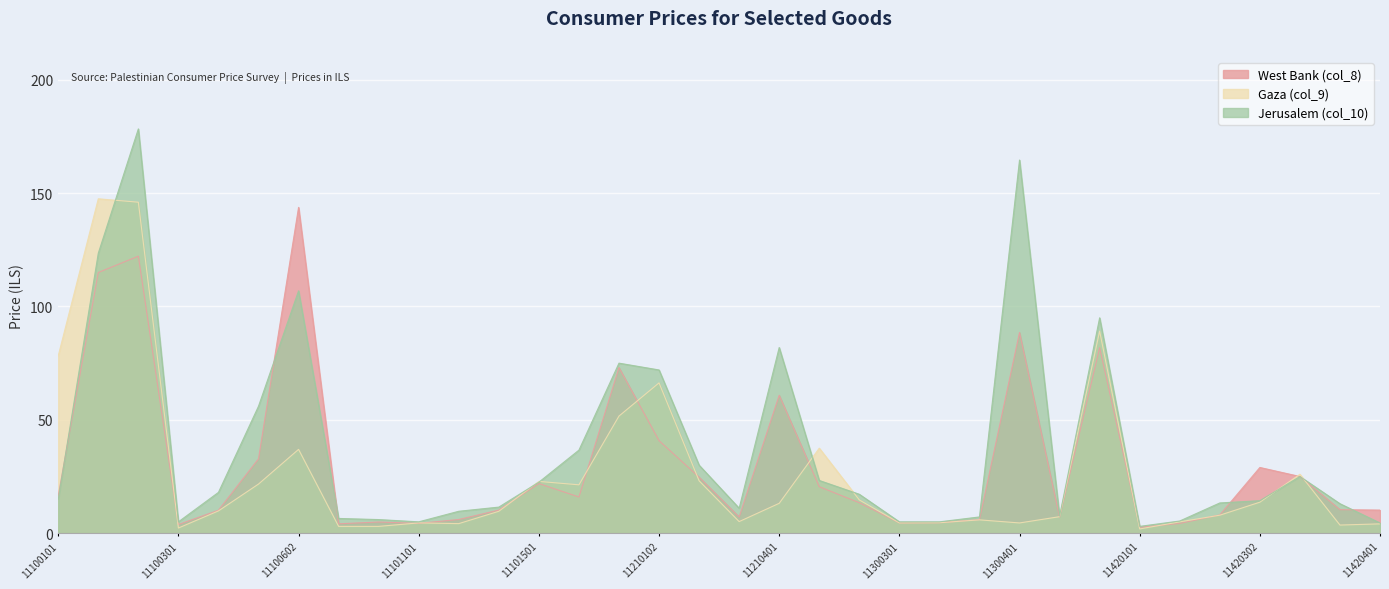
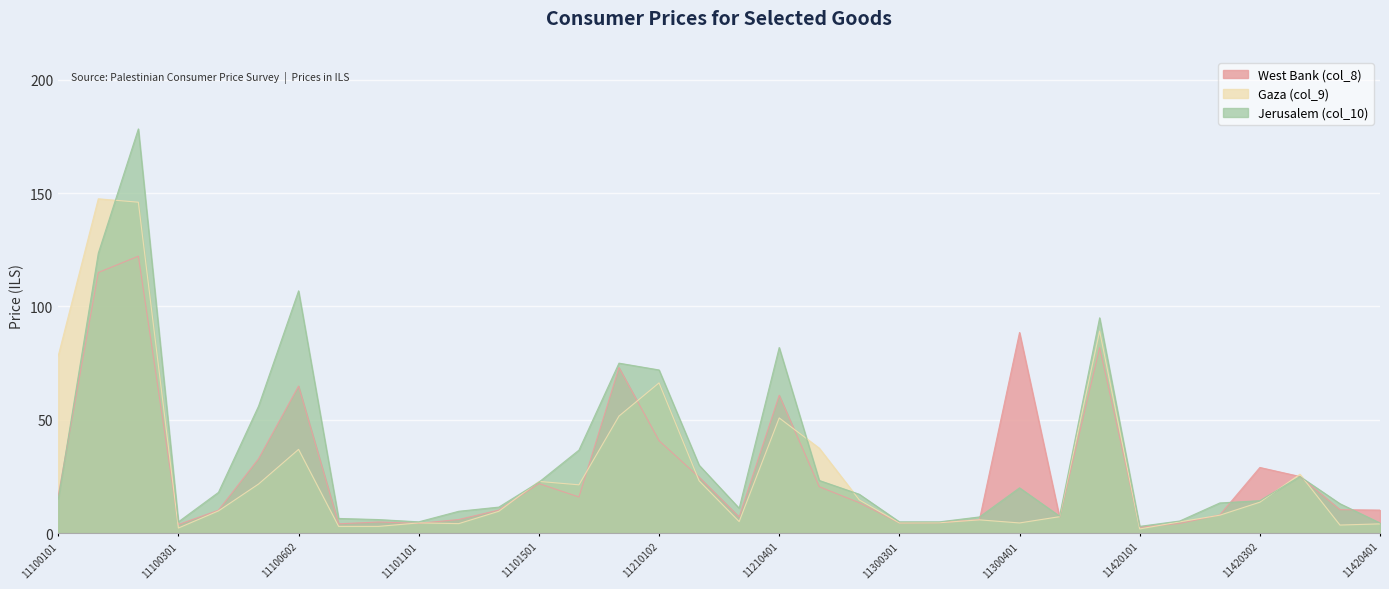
  {
    "West Bank (col_8)": {
      "11100101": 16,
      "11100301": 4,
-     "11100602": 144,
+     "11100602": 65,
      "11210102": 41,
      "11210401": 61,
      "11300401": 89,
      "11420302": 29,
      "11420401": 10
    },
    "Gaza (col_9)": {
      "11100101": 78,
      "11100301": 2,
      "11100602": 37,
      "11210102": 66,
-     "11210401": 13,
+     "11210401": 51,
      "11300401": 5
    },
    "Jerusalem (col_10)": {
      "11100101": 15,
      "11100301": 5,
      "11100602": 107,
      "11210102": 72,
      "11210401": 82,
-     "11300401": 165
+     "11300401": 20
    }
  }
